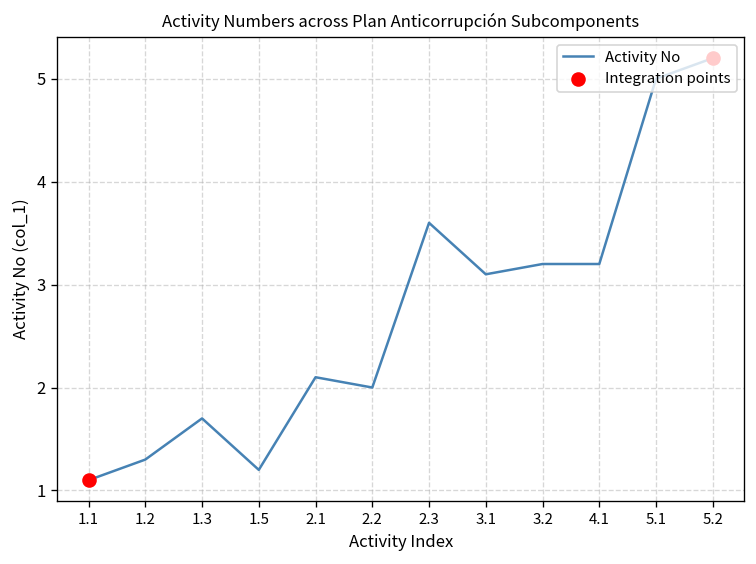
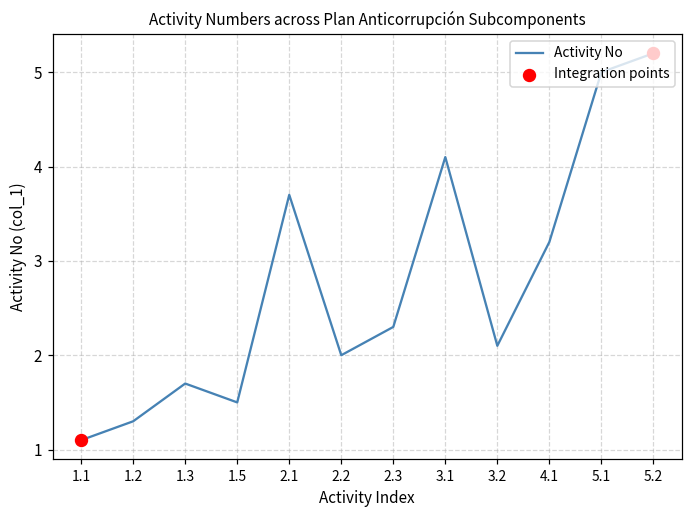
  {
    "Activity No": {
      "1.2": 1.3,
      "1.3": 1.7,
-     "1.5": 1.2,
-     "2.1": 2.1,
+     "1.5": 1.5,
+     "2.1": 3.7,
      "2.2": 2.0,
-     "2.3": 3.6,
-     "3.1": 3.1,
-     "3.2": 3.2,
+     "2.3": 2.3,
+     "3.1": 4.1,
+     "3.2": 2.1,
      "4.1": 3.2
    }
  }
